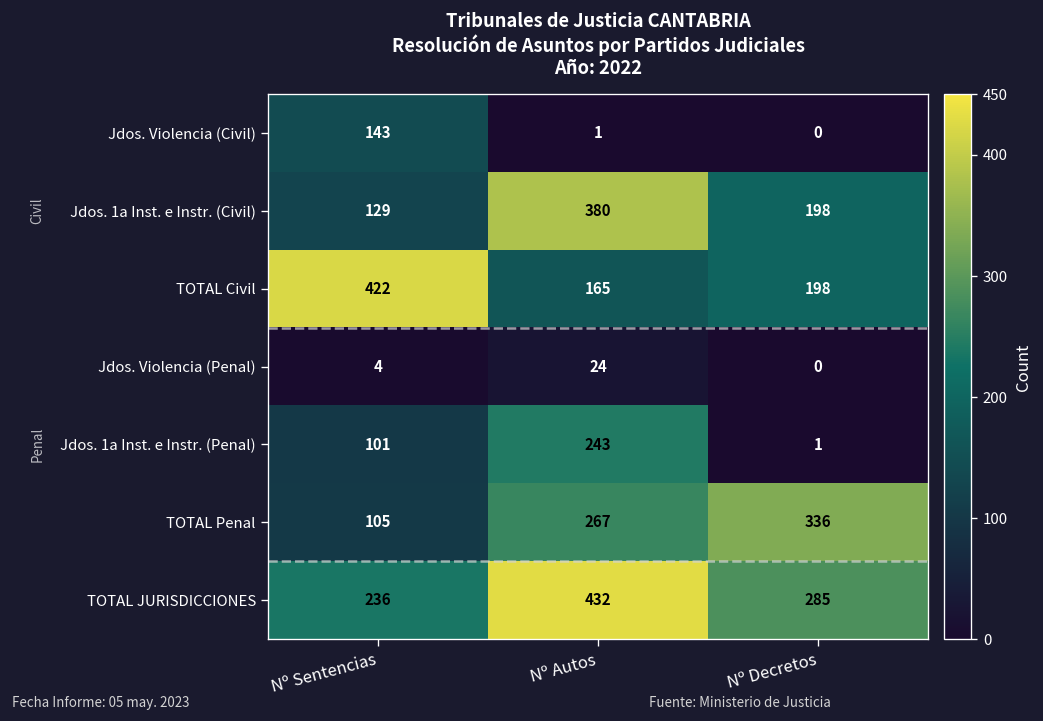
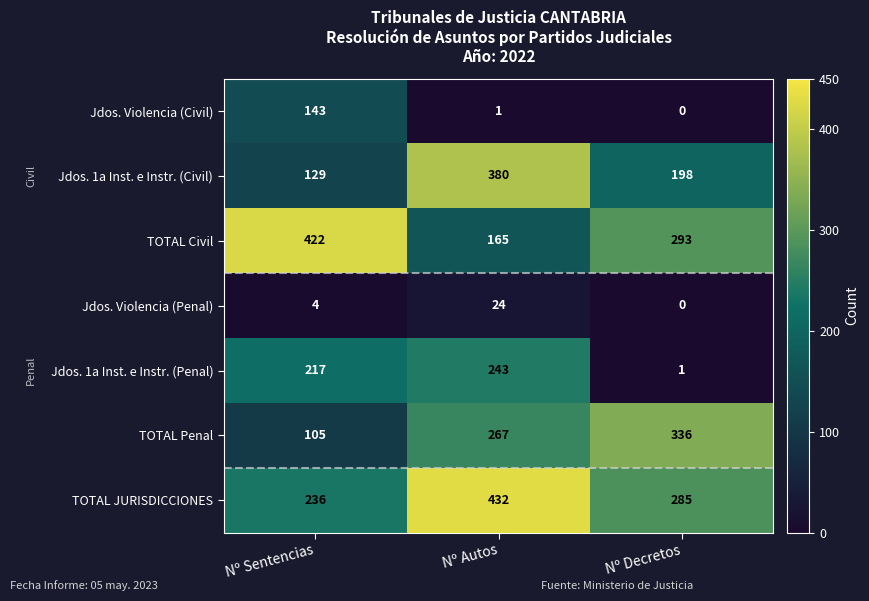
  {
    "Jdos. Violencia (Civil)": {
      "Nº Sentencias": 143,
      "Nº Autos": 1,
      "Nº Decretos": 0
    },
    "Jdos. 1a Inst. e Instr. (Civil)": {
      "Nº Sentencias": 129,
      "Nº Autos": 380,
      "Nº Decretos": 198
    },
    "TOTAL Civil": {
      "Nº Sentencias": 422,
      "Nº Autos": 165,
-     "Nº Decretos": 198
+     "Nº Decretos": 293
    },
    "Jdos. Violencia (Penal)": {
      "Nº Sentencias": 4,
      "Nº Autos": 24,
      "Nº Decretos": 0
    },
    "Jdos. 1a Inst. e Instr. (Penal)": {
-     "Nº Sentencias": 101,
+     "Nº Sentencias": 217,
      "Nº Autos": 243,
      "Nº Decretos": 1
    },
    "TOTAL Penal": {
      "Nº Sentencias": 105,
      "Nº Autos": 267,
      "Nº Decretos": 336
    },
    "TOTAL JURISDICCIONES": {
      "Nº Sentencias": 236,
      "Nº Autos": 432,
      "Nº Decretos": 285
    }
  }
